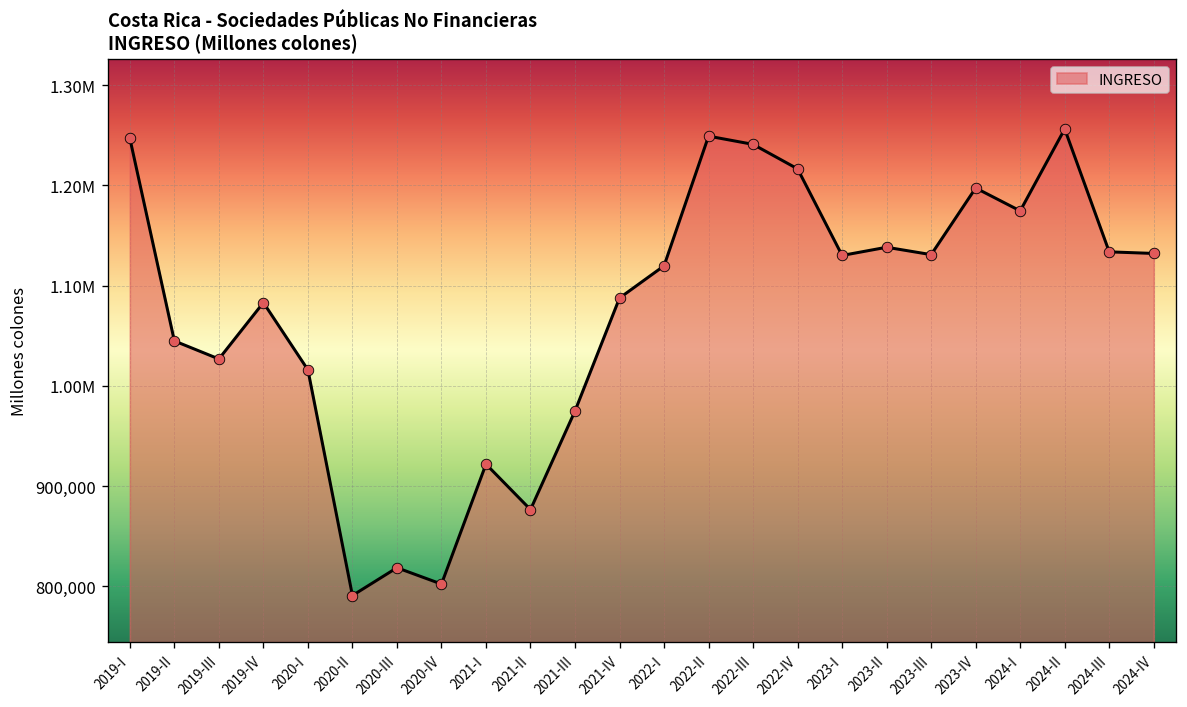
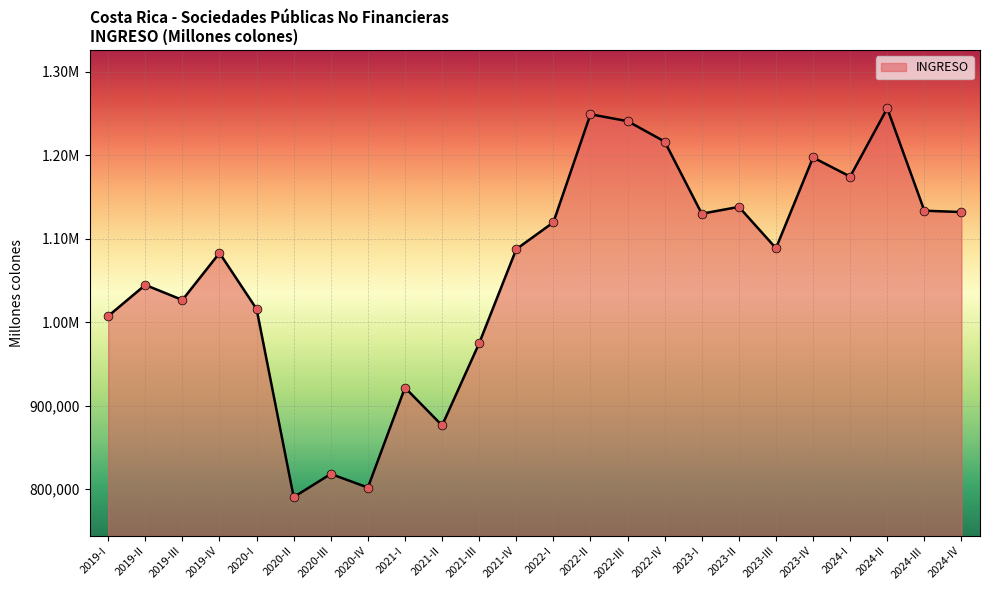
  {
-   "2019-I": "1,250,000",
+   "2019-I": "1,010,000",
    "2019-II": "1,040,000",
    "2019-III": "1,030,000",
    "2019-IV": "1,080,000",
    "2020-I": "1,020,000",
    "2020-II": "790,000",
    "2020-III": "820,000",
    "2020-IV": "800,000",
    "2021-I": "920,000",
    "2021-II": "880,000",
    "2021-III": "970,000",
    "2021-IV": "1,090,000",
    "2022-I": "1,120,000",
    "2022-II": "1,250,000",
    "2022-III": "1,240,000",
    "2022-IV": "1,220,000",
    "2023-I": "1,130,000",
    "2023-II": "1,140,000",
-   "2023-III": "1,130,000",
+   "2023-III": "1,090,000",
    "2023-IV": "1,200,000",
    "2024-I": "1,170,000",
    "2024-II": "1,260,000",
    "2024-III": "1,130,000",
    "2024-IV": "1,130,000"
  }
